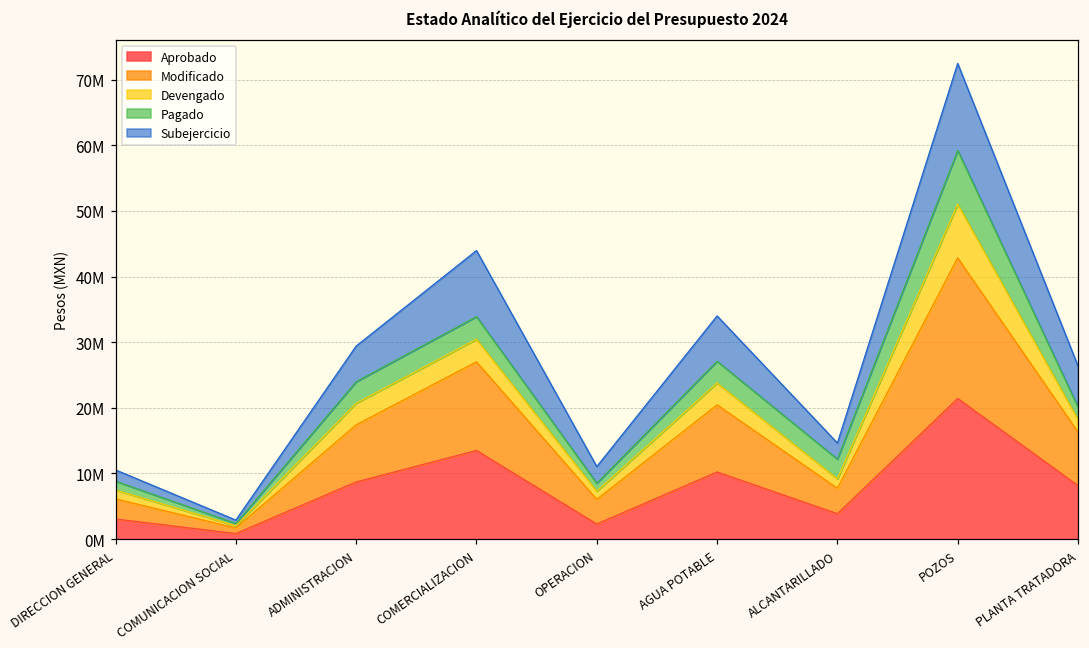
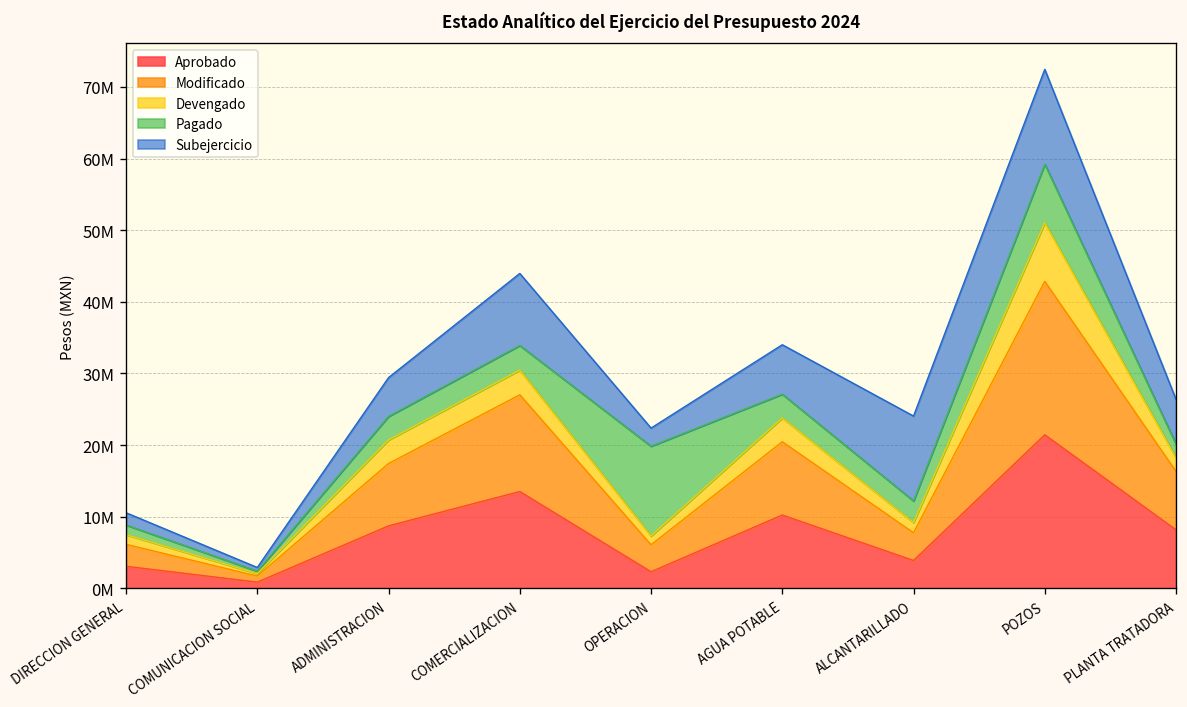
  {
    "Aprobado": {
      "DIRECCION GENERAL": 3000000,
      "COMUNICACION SOCIAL": 1000000,
      "ADMINISTRACION": 9000000,
      "COMERCIALIZACION": 14000000,
      "OPERACION": 2000000,
      "AGUA POTABLE": 10000000,
      "ALCANTARILLADO": 4000000,
      "POZOS": 21000000,
      "PLANTA TRATADORA": 8000000
    },
    "Modificado": {
      "DIRECCION GENERAL": 3000000,
      "ADMINISTRACION": 9000000,
      "COMERCIALIZACION": 14000000,
      "OPERACION": 4000000,
      "AGUA POTABLE": 10000000,
      "ALCANTARILLADO": 4000000,
      "POZOS": 21000000,
      "PLANTA TRATADORA": 8000000
    },
    "Devengado": {
      "DIRECCION GENERAL": 1000000,
      "ADMINISTRACION": 3000000,
      "COMERCIALIZACION": 3000000,
      "OPERACION": 1000000,
      "AGUA POTABLE": 3000000,
      "ALCANTARILLADO": 1000000,
      "POZOS": 8000000,
      "PLANTA TRATADORA": 2000000
    },
    "Pagado": {
      "DIRECCION GENERAL": 1000000,
      "ADMINISTRACION": 3000000,
      "COMERCIALIZACION": 3000000,
-     "OPERACION": 1000000,
+     "OPERACION": 13000000,
      "AGUA POTABLE": 3000000,
      "ALCANTARILLADO": 3000000,
      "POZOS": 8000000,
      "PLANTA TRATADORA": 2000000
    },
    "Subejercicio": {
      "DIRECCION GENERAL": 2000000,
      "COMUNICACION SOCIAL": 1000000,
      "ADMINISTRACION": 5000000,
      "COMERCIALIZACION": 10000000,
      "OPERACION": 3000000,
      "AGUA POTABLE": 7000000,
-     "ALCANTARILLADO": 2000000,
+     "ALCANTARILLADO": 12000000,
      "POZOS": 13000000,
      "PLANTA TRATADORA": 6000000
    }
  }
